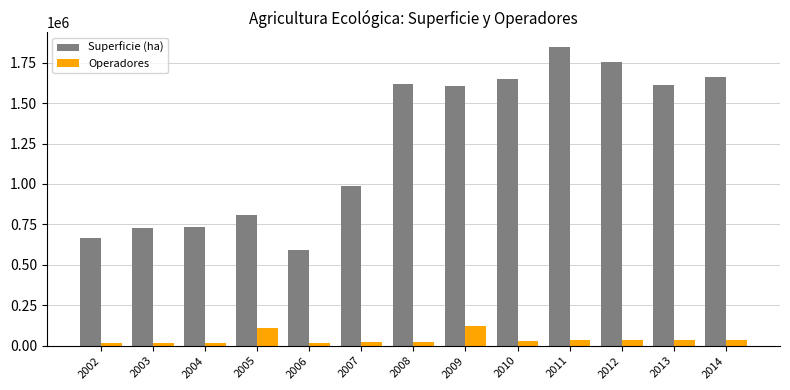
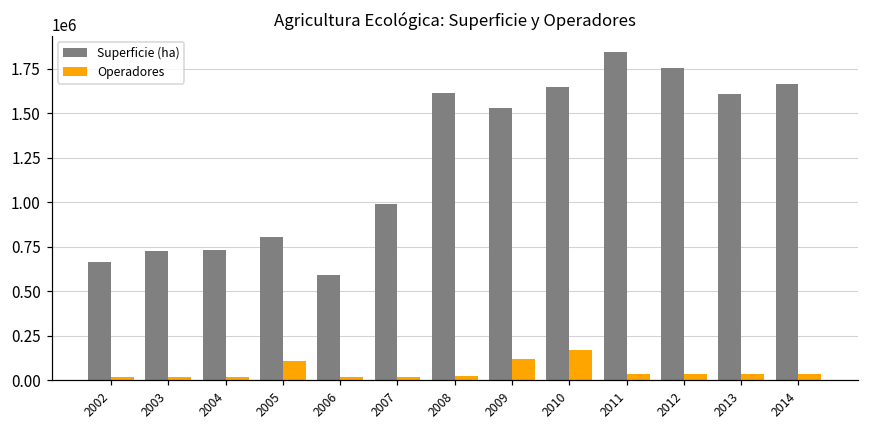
  {
    "Superficie (ha)": {
      "2002": 670000,
      "2003": 730000,
      "2004": 730000,
      "2005": 810000,
      "2006": 590000,
      "2007": 990000,
      "2008": 1620000,
-     "2009": 1600000,
+     "2009": 1530000,
      "2010": 1650000,
      "2011": 1850000,
      "2012": 1760000,
      "2013": 1610000,
      "2014": 1660000
    },
    "Operadores": {
      "2002": 20000,
      "2003": 20000,
      "2004": 20000,
      "2005": 110000,
      "2006": 20000,
      "2007": 20000,
      "2008": 20000,
      "2009": 120000,
-     "2010": 30000,
+     "2010": 170000,
      "2011": 30000,
      "2012": 30000,
      "2013": 30000,
      "2014": 30000
    }
  }
